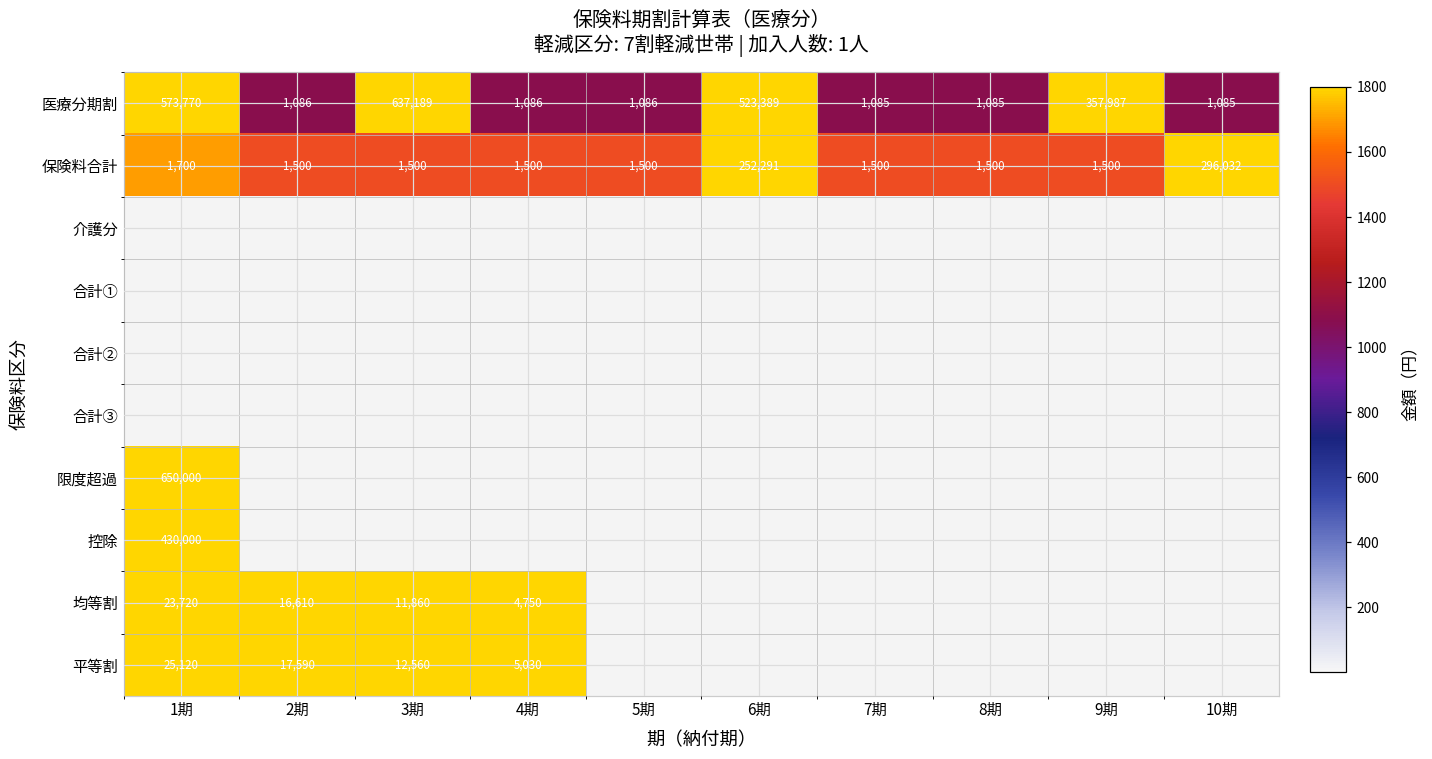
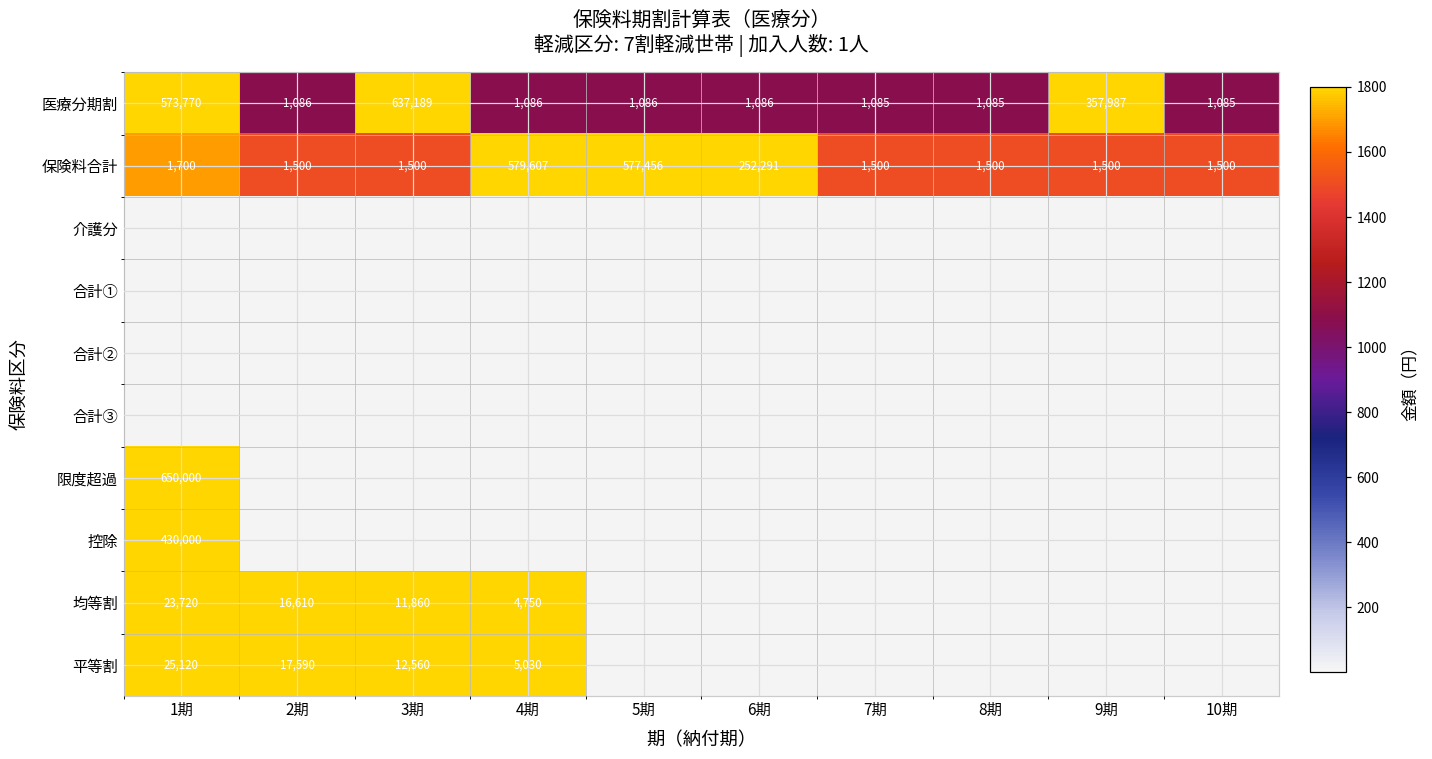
  {
    "医療分期割": {
      "1期": "573,770",
      "2期": "1,086",
      "3期": "637,189",
      "4期": "1,086",
      "5期": "1,086",
-     "6期": "523,389",
+     "6期": "1,086",
      "7期": "1,085",
      "8期": "1,085",
      "9期": "357,987",
      "10期": "1,085"
    },
    "保険料合計": {
      "1期": "1,700",
      "2期": "1,500",
      "3期": "1,500",
-     "4期": "1,500",
-     "5期": "1,500",
+     "4期": "579,607",
+     "5期": "577,456",
      "6期": "252,291",
      "7期": "1,500",
      "8期": "1,500",
      "9期": "1,500",
-     "10期": "296,032"
+     "10期": "1,500"
    },
    "限度超過": {
      "1期": "650,000"
    },
    "控除": {
      "1期": "430,000"
    },
    "均等割": {
      "1期": "23,720",
      "2期": "16,610",
      "3期": "11,860",
      "4期": "4,750"
    },
    "平等割": {
      "1期": "25,120",
      "2期": "17,590",
      "3期": "12,560",
      "4期": "5,030"
    }
  }
